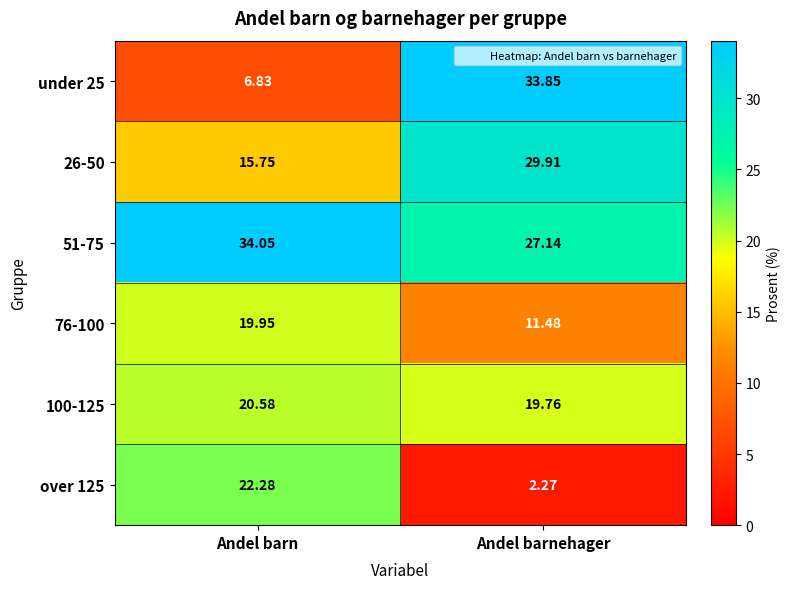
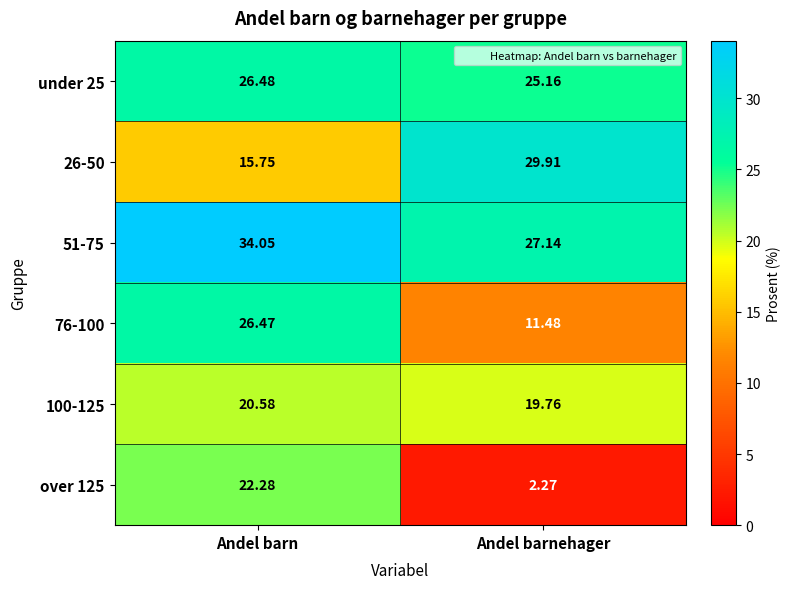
  {
    "under 25": {
-     "Andel barn": 6.83,
-     "Andel barnehager": 33.85
+     "Andel barn": 26.48,
+     "Andel barnehager": 25.16
    },
    "26-50": {
      "Andel barn": 15.75,
      "Andel barnehager": 29.91
    },
    "51-75": {
      "Andel barn": 34.05,
      "Andel barnehager": 27.14
    },
    "76-100": {
-     "Andel barn": 19.95,
+     "Andel barn": 26.47,
      "Andel barnehager": 11.48
    },
    "100-125": {
      "Andel barn": 20.58,
      "Andel barnehager": 19.76
    },
    "over 125": {
      "Andel barn": 22.28,
      "Andel barnehager": 2.27
    }
  }
